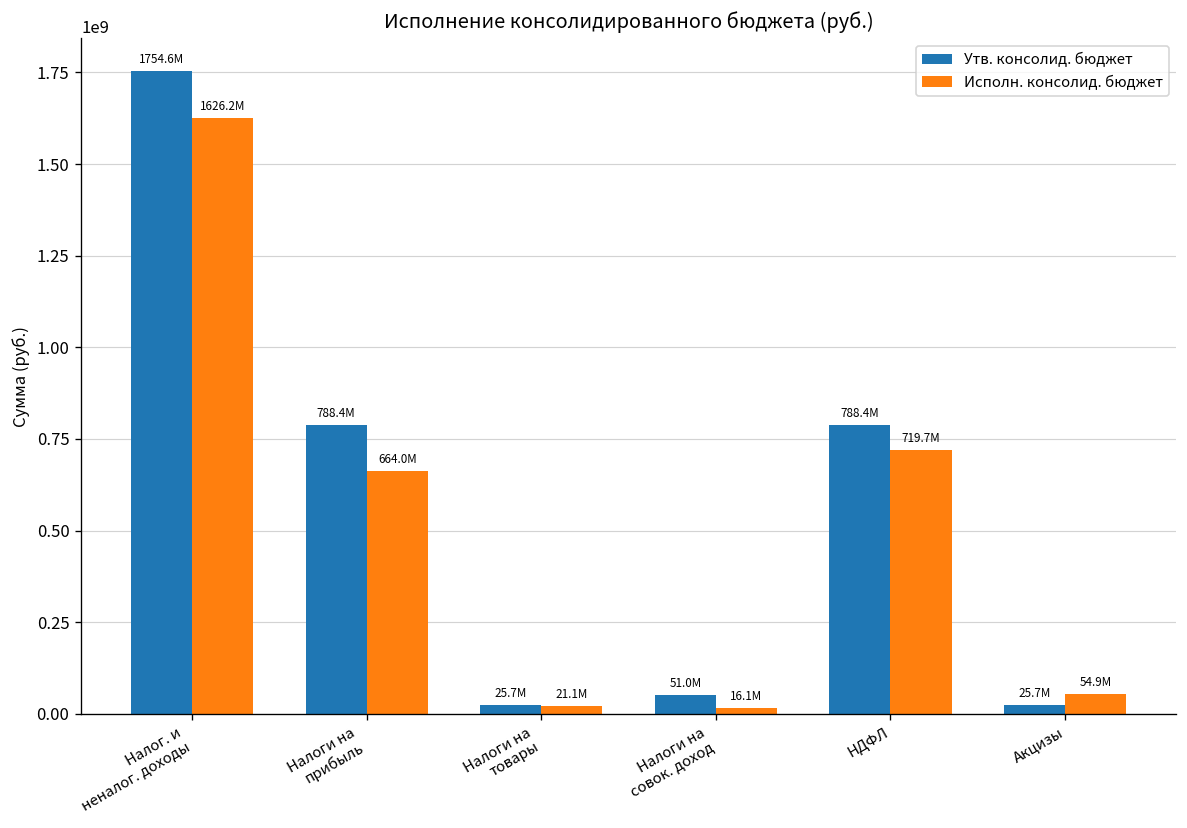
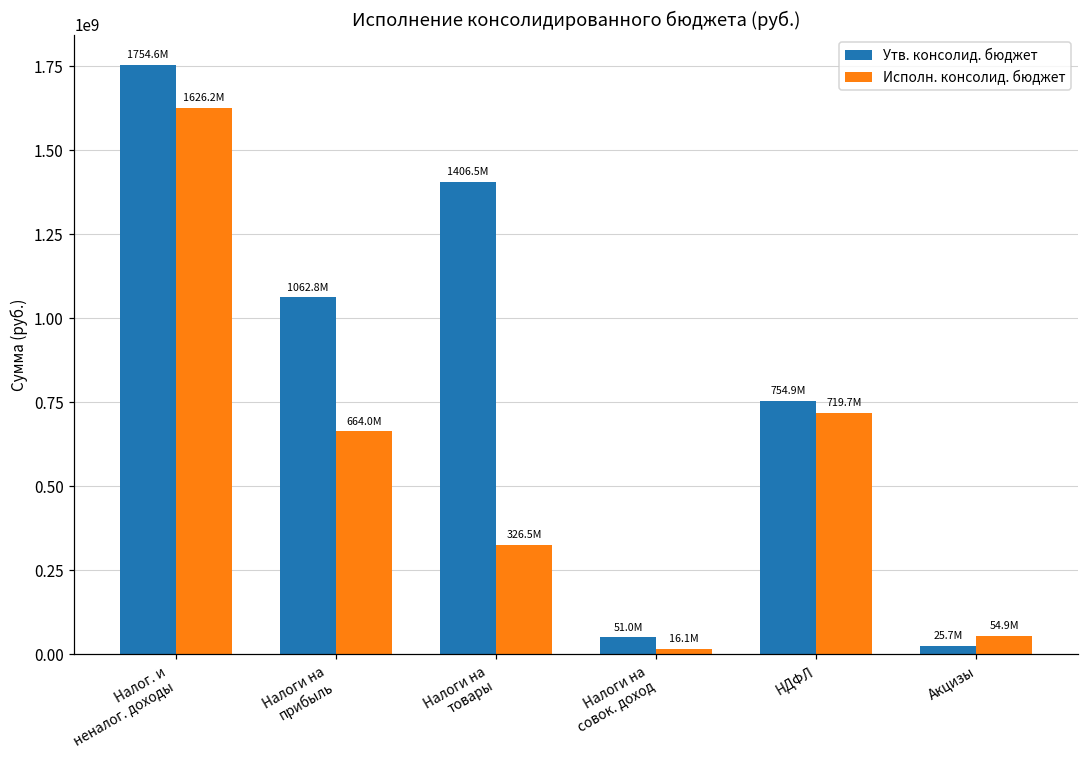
  {
    "Утв. консолид. бюджет": {
      "Налог. и неналог. доходы": "1754.6M",
-     "Налоги на прибыль": "788.4M",
-     "Налоги на товары": "25.7M",
+     "Налоги на прибыль": "1062.8M",
+     "Налоги на товары": "1406.5M",
      "Налоги на совок. доход": "51.0M",
-     "НДФЛ": "788.4M",
+     "НДФЛ": "754.9M",
      "Акцизы": "25.7M"
    },
    "Исполн. консолид. бюджет": {
      "Налог. и неналог. доходы": "1626.2M",
      "Налоги на прибыль": "664.0M",
-     "Налоги на товары": "21.1M",
+     "Налоги на товары": "326.5M",
      "Налоги на совок. доход": "16.1M",
      "НДФЛ": "719.7M",
      "Акцизы": "54.9M"
    }
  }
